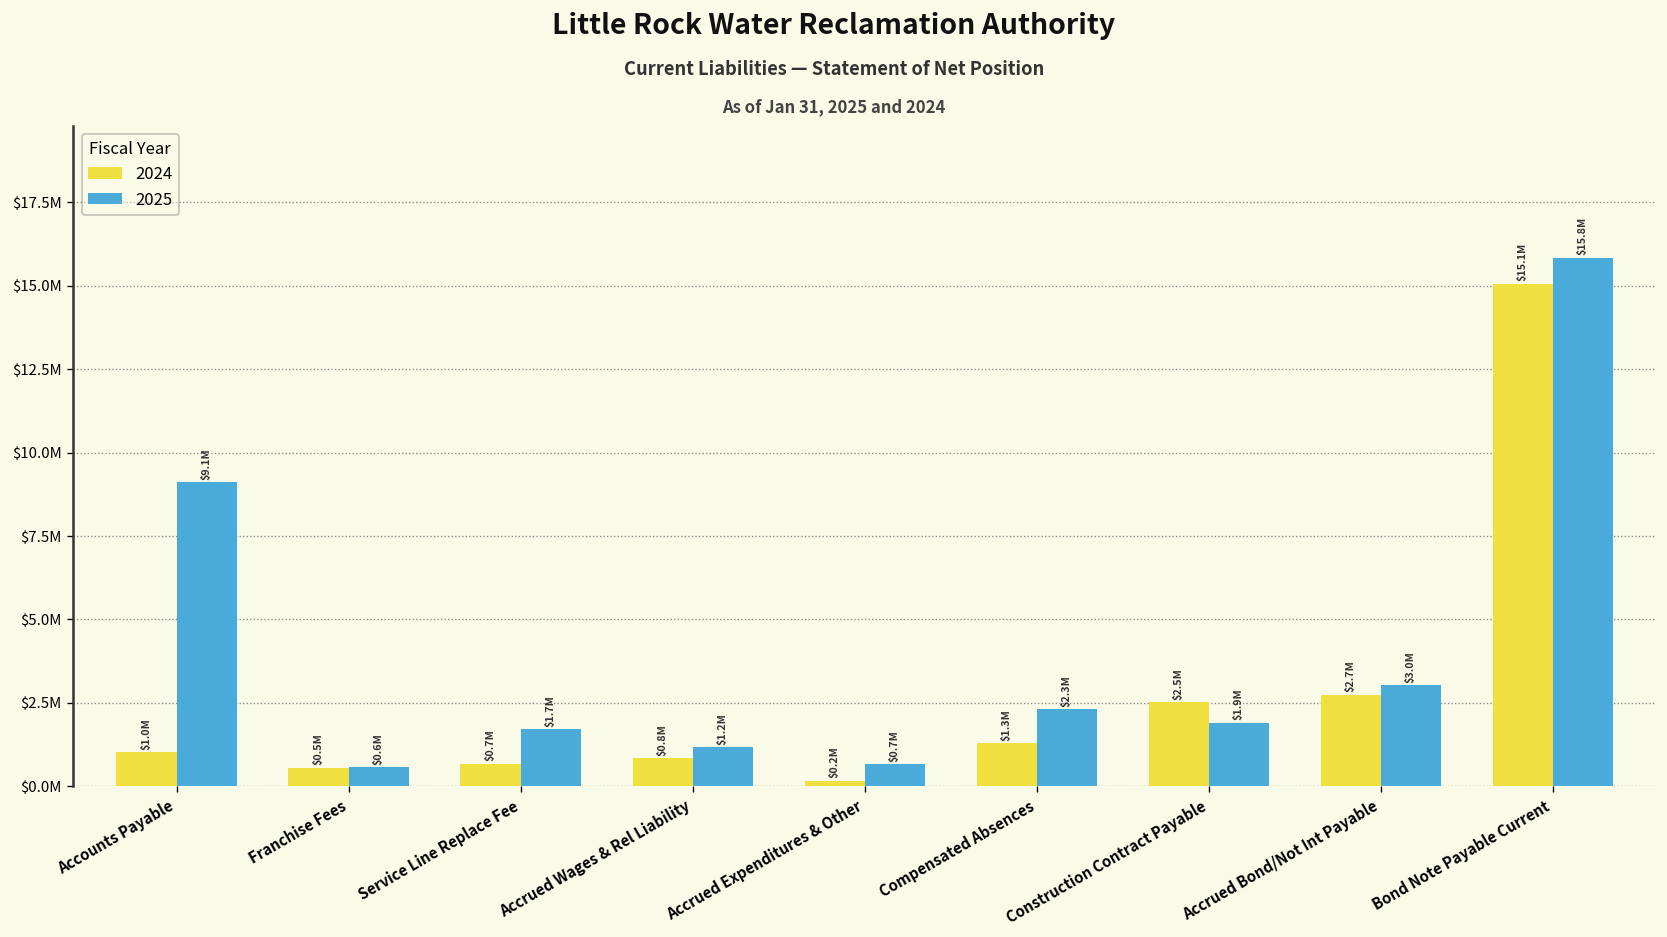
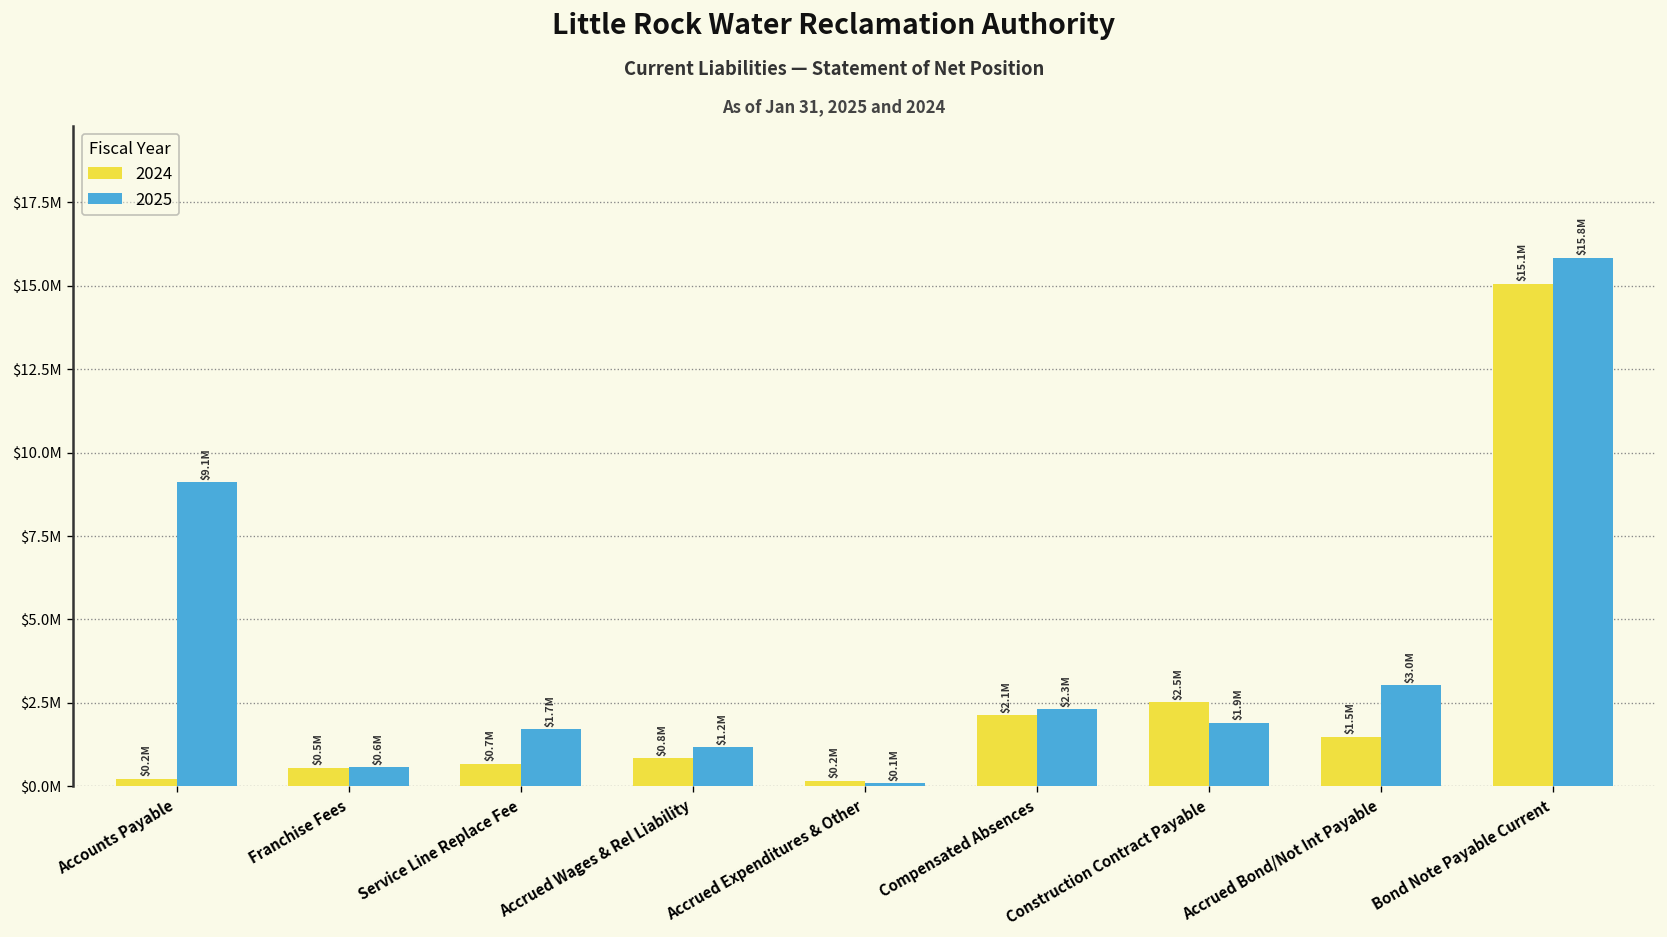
  {
    "2024": {
-     "Accounts Payable": "$1.0M",
+     "Accounts Payable": "$0.2M",
      "Franchise Fees": "$0.5M",
      "Service Line Replace Fee": "$0.7M",
      "Accrued Wages & Rel Liability": "$0.8M",
      "Accrued Expenditures & Other": "$0.2M",
-     "Compensated Absences": "$1.3M",
+     "Compensated Absences": "$2.1M",
      "Construction Contract Payable": "$2.5M",
-     "Accrued Bond/Not Int Payable": "$2.7M",
+     "Accrued Bond/Not Int Payable": "$1.5M",
      "Bond Note Payable Current": "$15.1M"
    },
    "2025": {
      "Accounts Payable": "$9.1M",
      "Franchise Fees": "$0.6M",
      "Service Line Replace Fee": "$1.7M",
      "Accrued Wages & Rel Liability": "$1.2M",
-     "Accrued Expenditures & Other": "$0.7M",
+     "Accrued Expenditures & Other": "$0.1M",
      "Compensated Absences": "$2.3M",
      "Construction Contract Payable": "$1.9M",
      "Accrued Bond/Not Int Payable": "$3.0M",
      "Bond Note Payable Current": "$15.8M"
    }
  }
